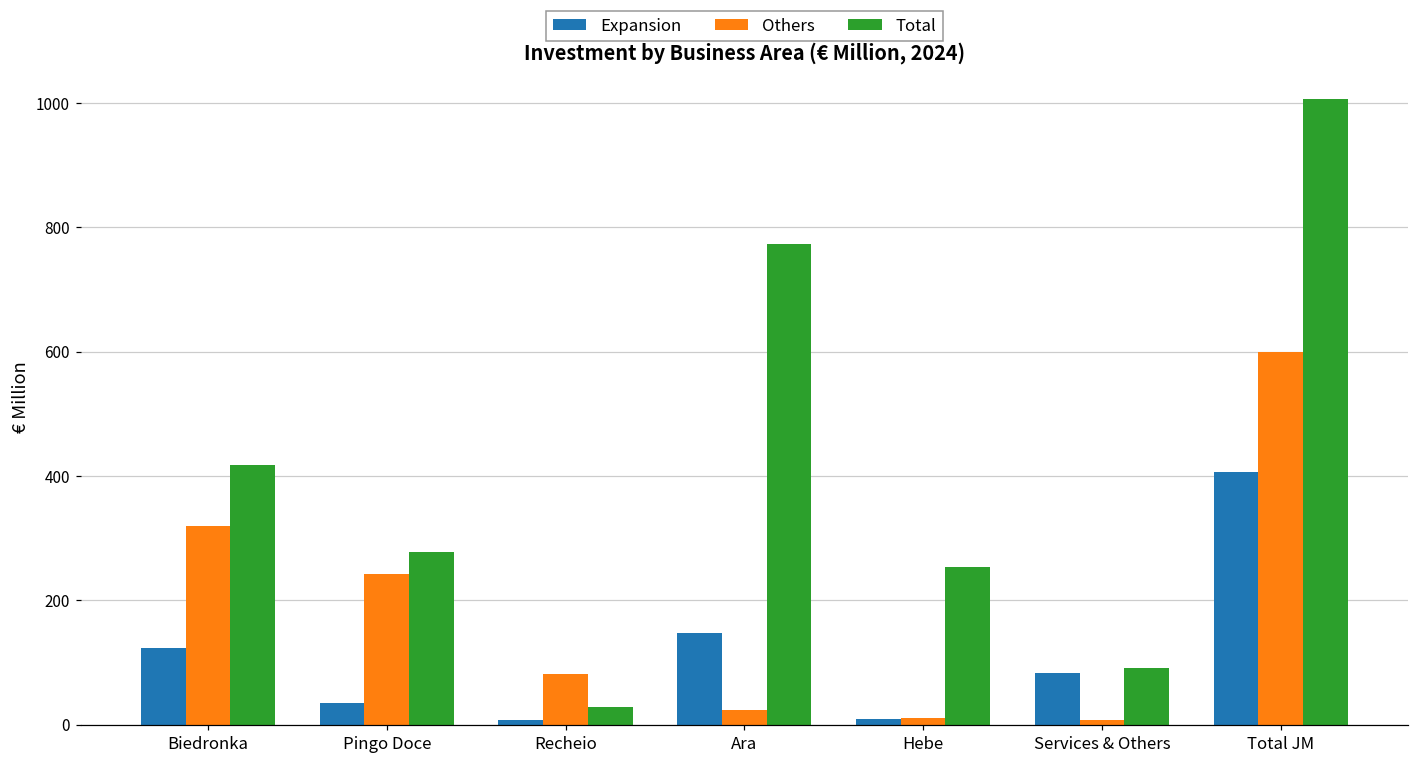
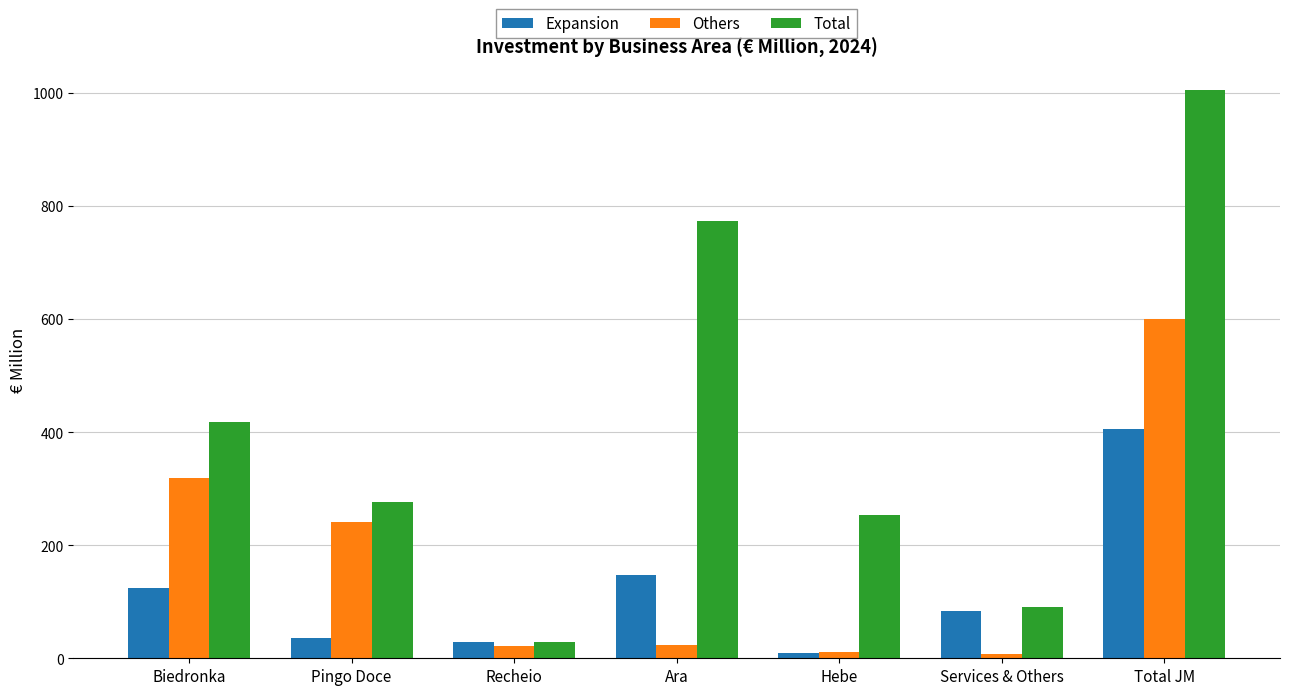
  {
    "Expansion": {
      "Biedronka": 120,
      "Pingo Doce": 40,
-     "Recheio": 10,
+     "Recheio": 30,
      "Ara": 150,
      "Hebe": 10,
      "Services & Others": 80,
      "Total JM": 410
    },
    "Others": {
      "Biedronka": 320,
      "Pingo Doce": 240,
-     "Recheio": 80,
+     "Recheio": 20,
      "Ara": 20,
      "Hebe": 10,
      "Services & Others": 10,
      "Total JM": 600
    },
    "Total": {
      "Biedronka": 420,
      "Pingo Doce": 280,
      "Recheio": 30,
      "Ara": 770,
      "Hebe": 250,
      "Services & Others": 90,
      "Total JM": 1010
    }
  }
